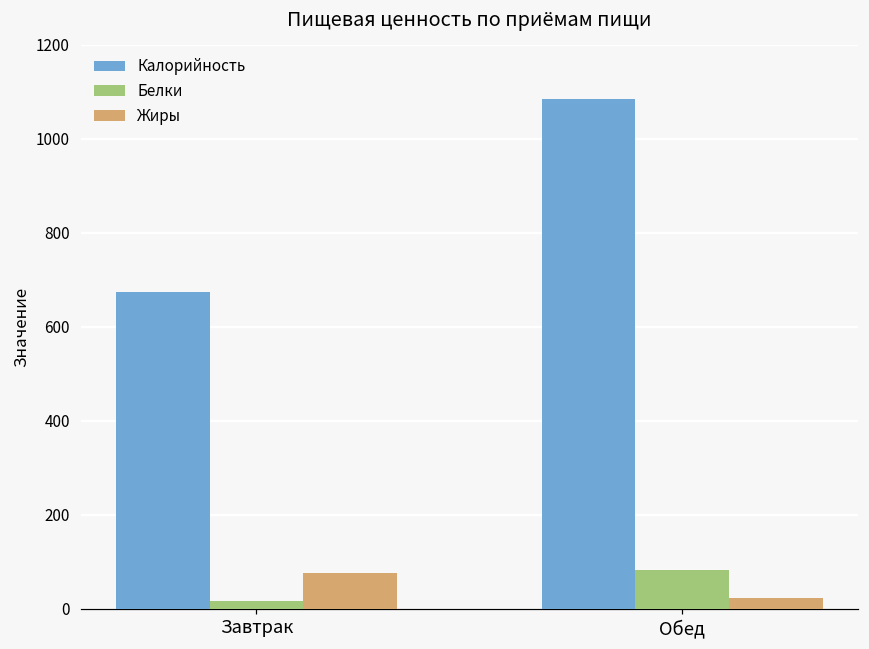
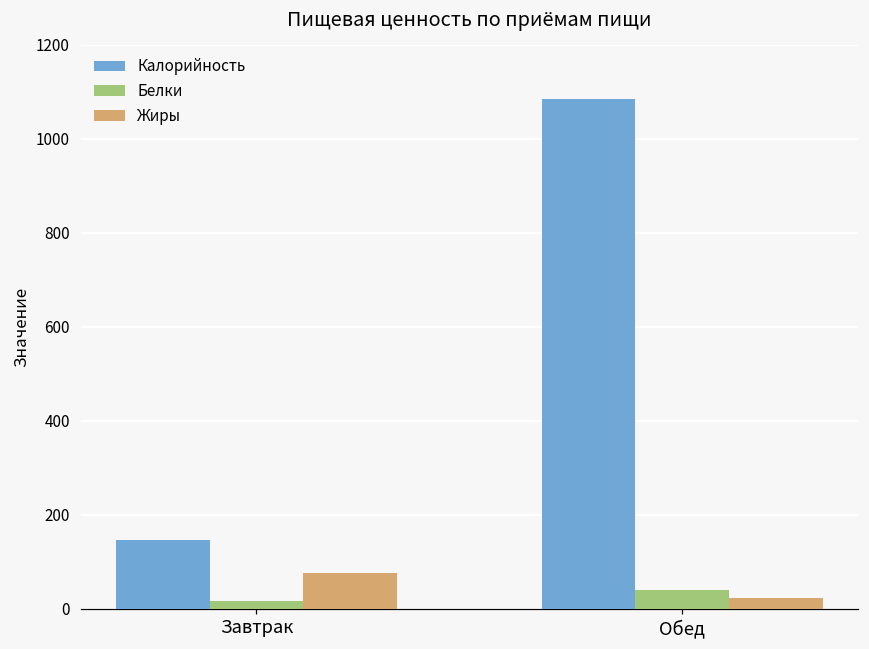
  {
    "Калорийность": {
-     "Завтрак": 670,
+     "Завтрак": 150,
      "Обед": 1090
    },
    "Белки": {
      "Завтрак": 20,
-     "Обед": 80
+     "Обед": 40
    },
    "Жиры": {
      "Завтрак": 80,
      "Обед": 20
    }
  }
